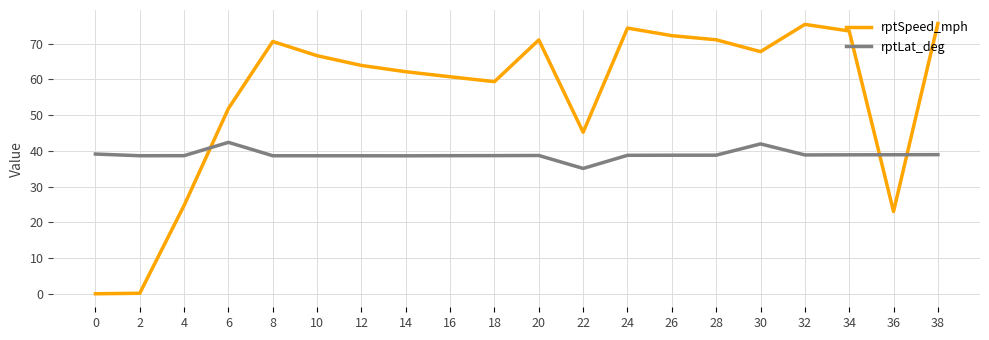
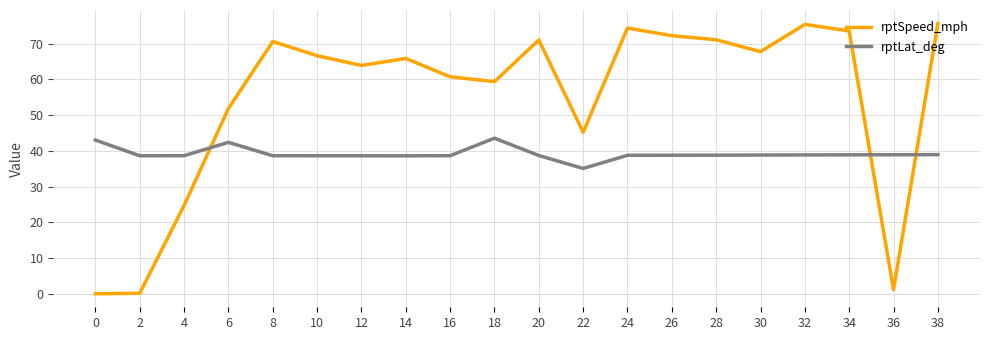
  {
    "rptSpeed_mph": {
      "0": 0,
      "2": 0,
      "4": 25,
      "6": 52,
      "8": 71,
      "10": 67,
      "12": 64,
-     "14": 62,
+     "14": 66,
      "16": 61,
      "18": 59,
      "20": 71,
      "22": 45,
      "24": 74,
      "26": 72,
      "28": 71,
      "30": 68,
      "32": 75,
      "34": 74,
-     "36": 23,
+     "36": 1,
      "38": 76
    },
    "rptLat_deg": {
-     "0": 39,
+     "0": 43,
      "2": 39,
      "4": 39,
      "6": 42,
      "8": 39,
      "10": 39,
      "12": 39,
      "14": 39,
      "16": 39,
-     "18": 39,
+     "18": 44,
      "20": 39,
      "22": 35,
      "24": 39,
      "26": 39,
      "28": 39,
-     "30": 42,
+     "30": 39,
      "32": 39,
      "34": 39,
      "36": 39,
      "38": 39
    }
  }
